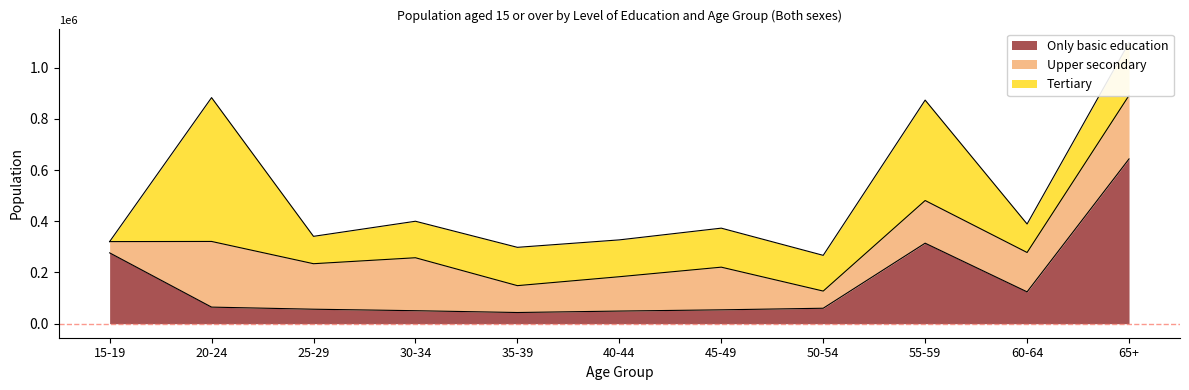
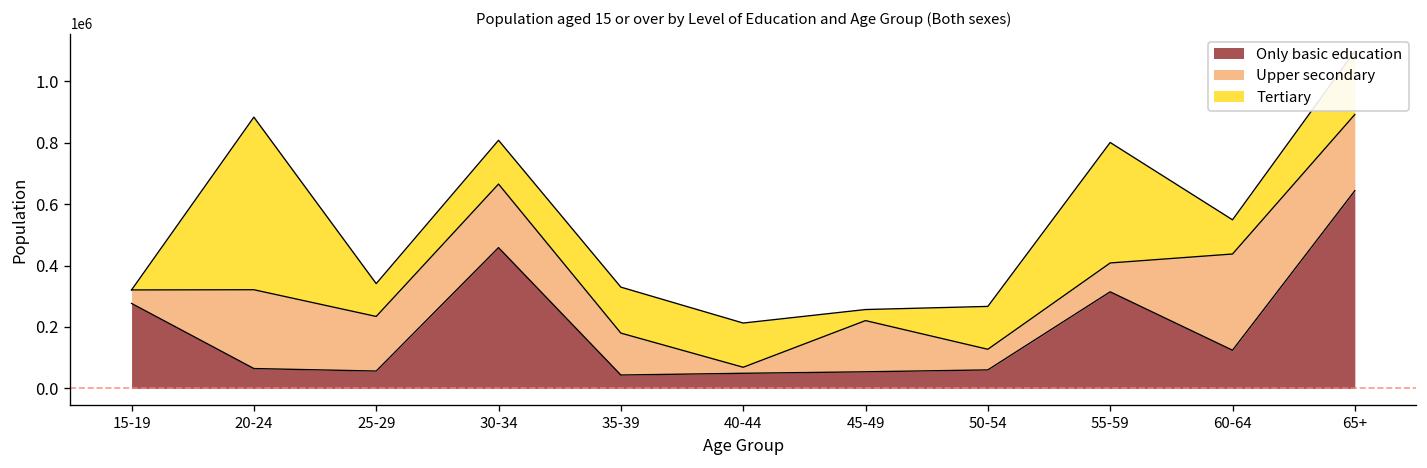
  {
    "Only basic education": {
      "15-19": 280000,
      "20-24": 60000,
      "25-29": 60000,
-     "30-34": 50000,
+     "30-34": 460000,
      "35-39": 40000,
      "40-44": 50000,
      "45-49": 50000,
      "50-54": 60000,
      "55-59": 310000,
      "60-64": 120000,
      "65+": 640000
    },
    "Upper secondary": {
      "20-24": 260000,
      "25-29": 180000,
      "30-34": 210000,
-     "35-39": 110000,
-     "40-44": 130000,
+     "35-39": 140000,
+     "40-44": 20000,
      "45-49": 170000,
      "50-54": 70000,
-     "55-59": 170000,
-     "60-64": 150000
+     "55-59": 90000,
+     "60-64": 310000
    },
    "Tertiary": {
      "20-24": 560000,
      "25-29": 110000,
      "30-34": 140000,
      "35-39": 150000,
      "40-44": 140000,
-     "45-49": 150000,
+     "45-49": 40000,
      "50-54": 140000,
      "55-59": 390000,
      "60-64": 110000
    }
  }
